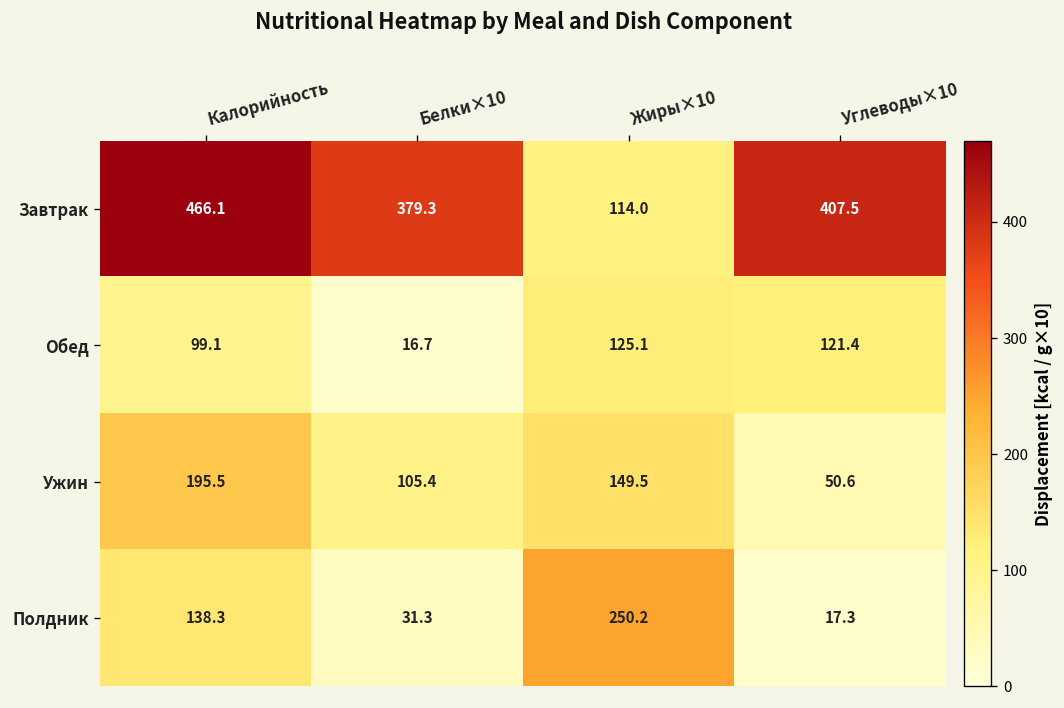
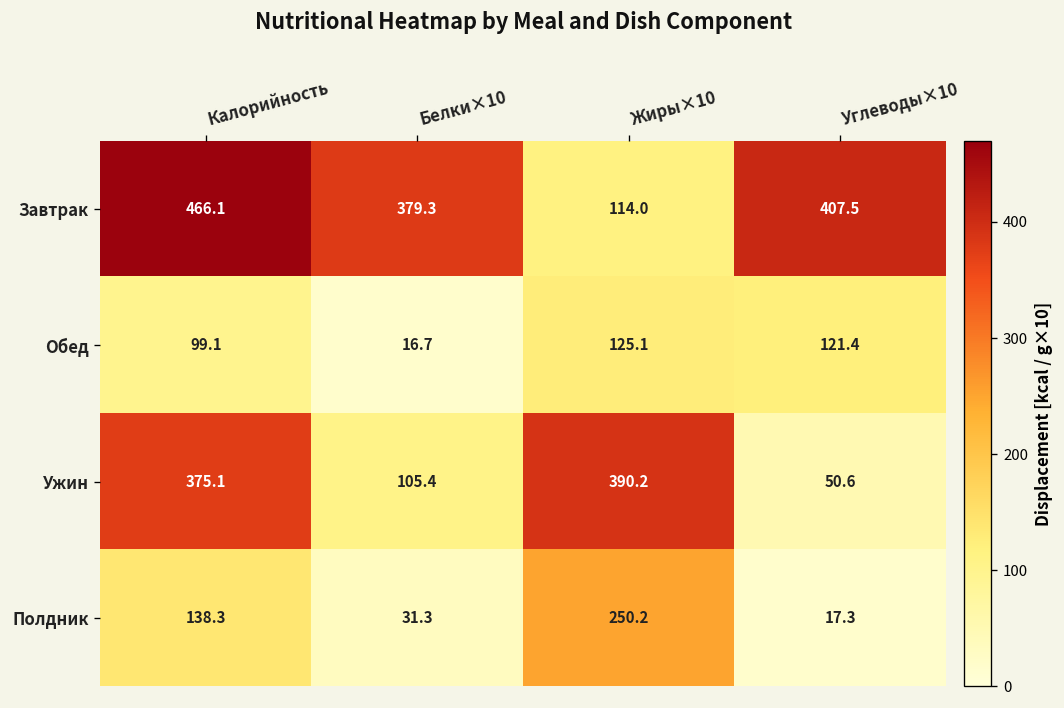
  {
    "Завтрак": {
      "Калорийность": 466.1,
      "Белки×10": 379.3,
      "Жиры×10": 114.0,
      "Углеводы×10": 407.5
    },
    "Обед": {
      "Калорийность": 99.1,
      "Белки×10": 16.7,
      "Жиры×10": 125.1,
      "Углеводы×10": 121.4
    },
    "Ужин": {
-     "Калорийность": 195.5,
+     "Калорийность": 375.1,
      "Белки×10": 105.4,
-     "Жиры×10": 149.5,
+     "Жиры×10": 390.2,
      "Углеводы×10": 50.6
    },
    "Полдник": {
      "Калорийность": 138.3,
      "Белки×10": 31.3,
      "Жиры×10": 250.2,
      "Углеводы×10": 17.3
    }
  }
